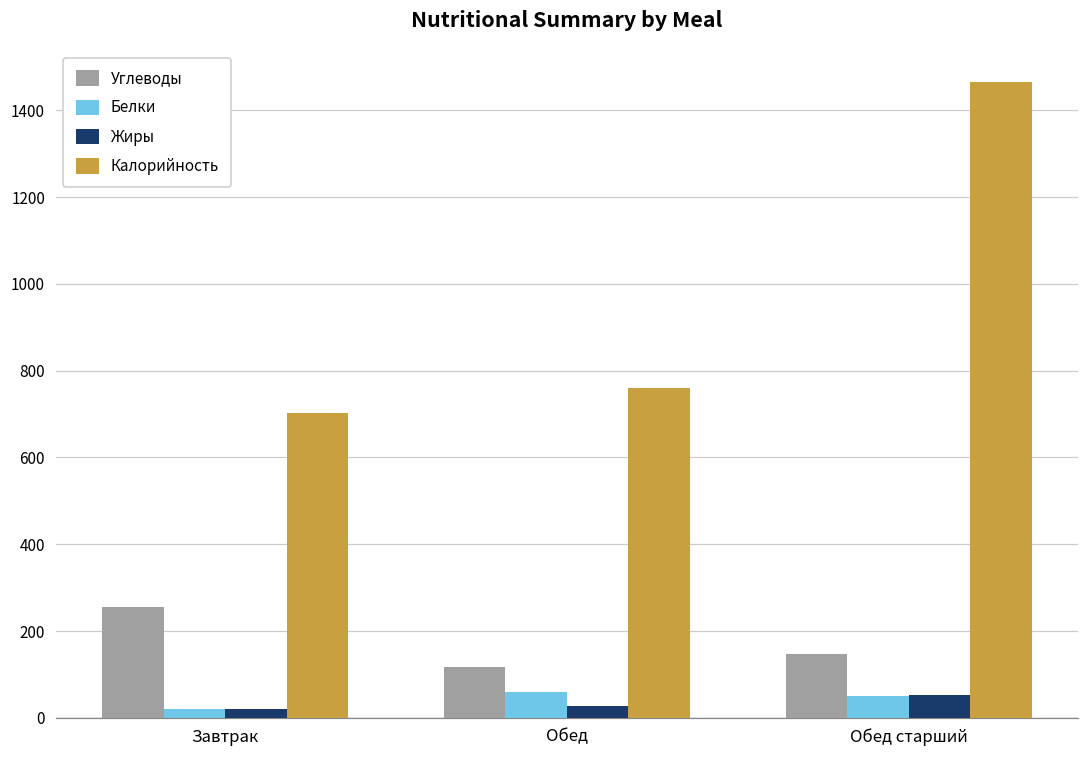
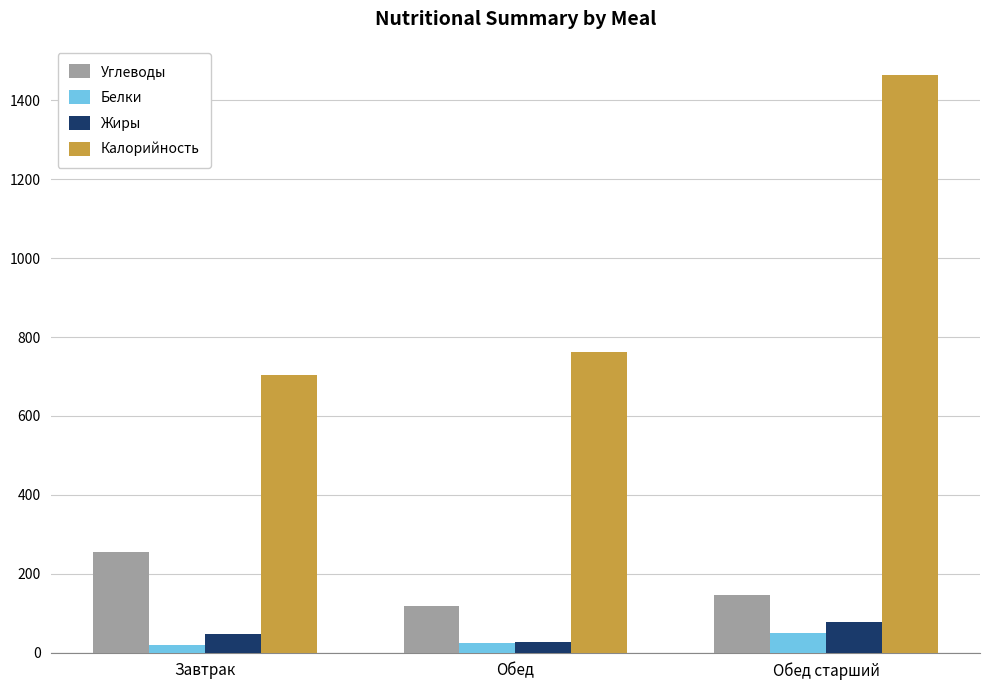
  {
    "Углеводы": {
      "Завтрак": 260,
      "Обед": 120,
      "Обед старший": 150
    },
    "Белки": {
      "Завтрак": 20,
-     "Обед": 60,
+     "Обед": 30,
      "Обед старший": 50
    },
    "Жиры": {
-     "Завтрак": 20,
+     "Завтрак": 50,
      "Обед": 30,
-     "Обед старший": 50
+     "Обед старший": 80
    },
    "Калорийность": {
      "Завтрак": 700,
      "Обед": 760,
      "Обед старший": 1470
    }
  }
